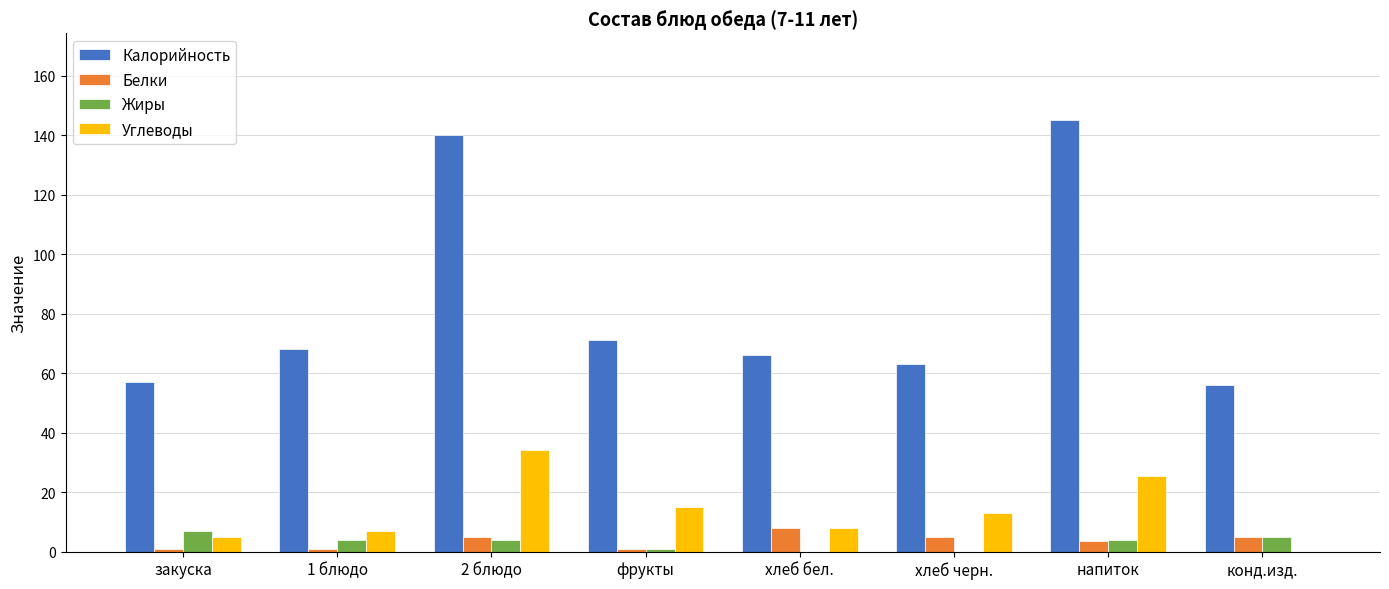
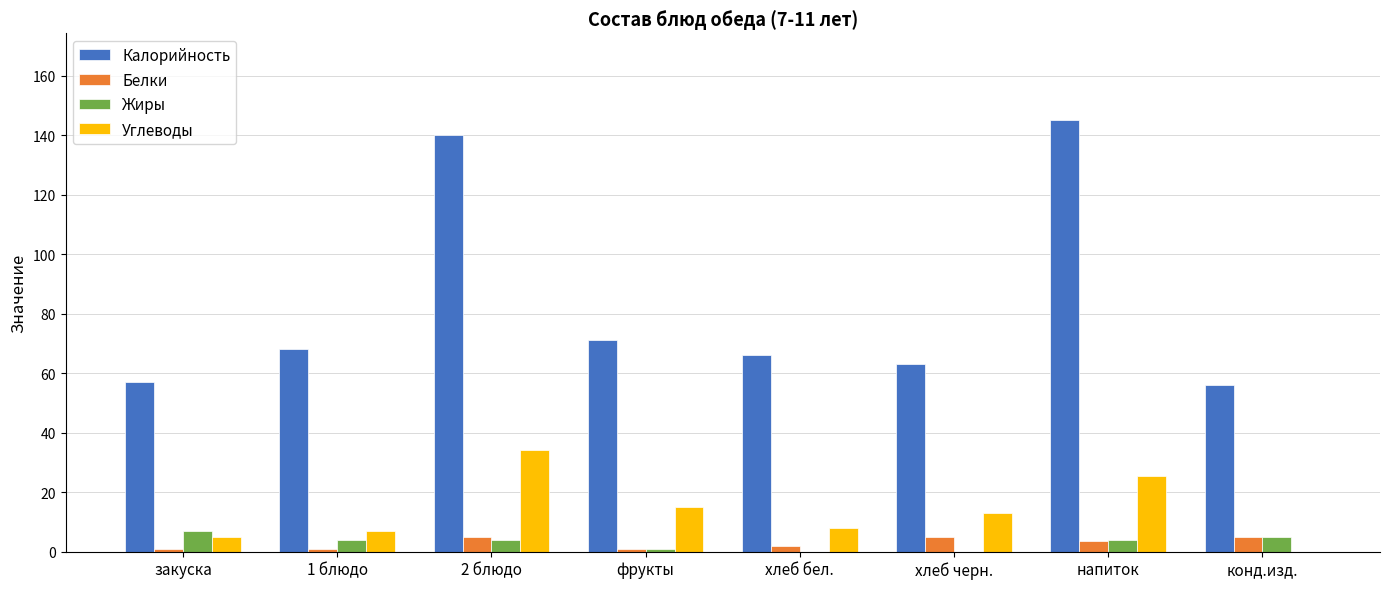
  {
    "Калорийность": {
      "закуска": 57,
      "1 блюдо": 68,
      "2 блюдо": 140,
      "фрукты": 71,
      "хлеб бел.": 66,
      "хлеб черн.": 63,
      "напиток": 145,
      "конд.изд.": 56
    },
    "Белки": {
      "закуска": 1,
      "1 блюдо": 1,
      "2 блюдо": 5,
      "фрукты": 1,
-     "хлеб бел.": 8,
+     "хлеб бел.": 2,
      "хлеб черн.": 5,
      "напиток": 4,
      "конд.изд.": 5
    },
    "Жиры": {
      "закуска": 7,
      "1 блюдо": 4,
      "2 блюдо": 4,
      "фрукты": 1,
      "хлеб бел.": 0,
      "хлеб черн.": 0,
      "напиток": 4,
      "конд.изд.": 5
    },
    "Углеводы": {
      "закуска": 5,
      "1 блюдо": 7,
      "2 блюдо": 34,
      "фрукты": 15,
      "хлеб бел.": 8,
      "хлеб черн.": 13,
      "напиток": 25,
      "конд.изд.": 0
    }
  }
